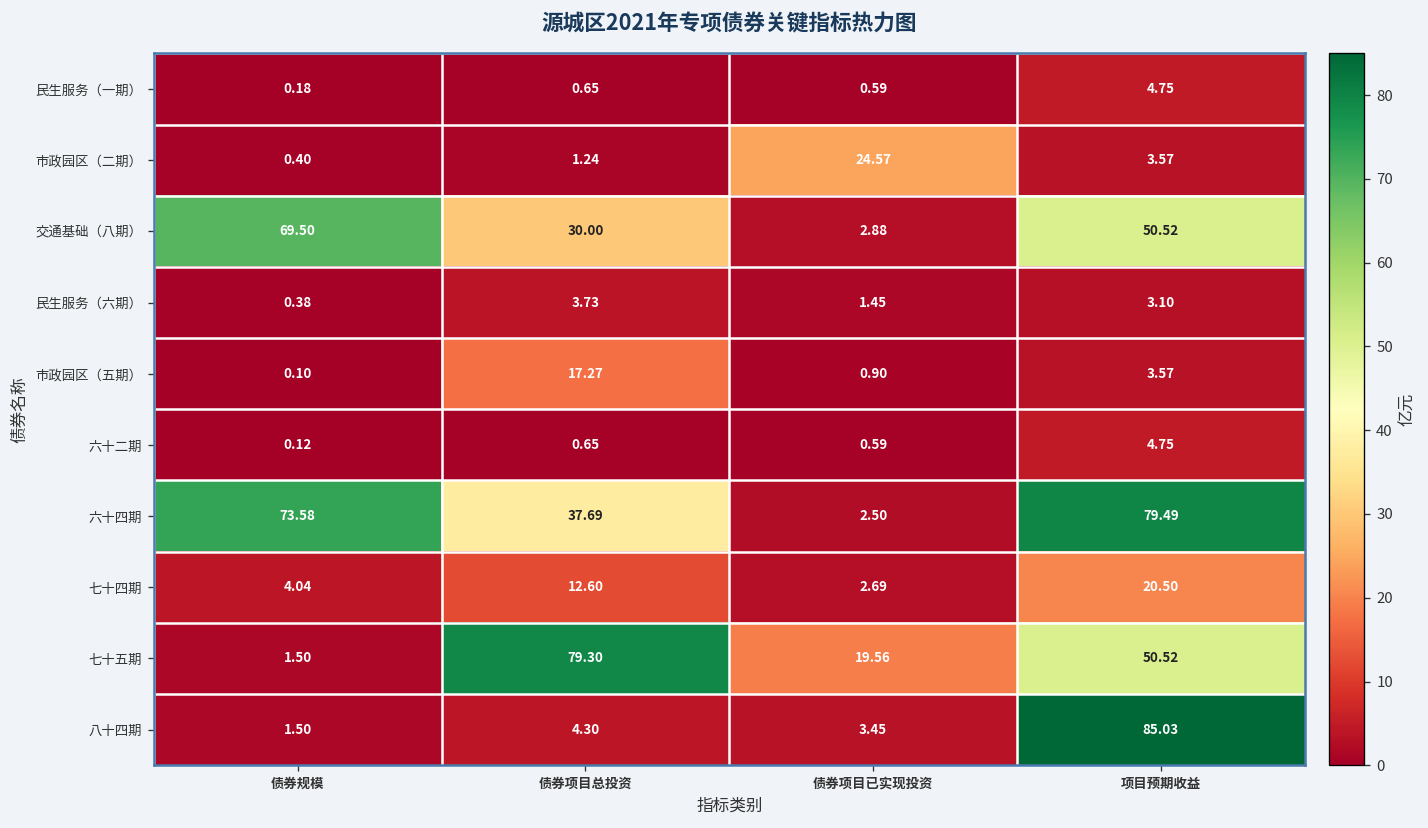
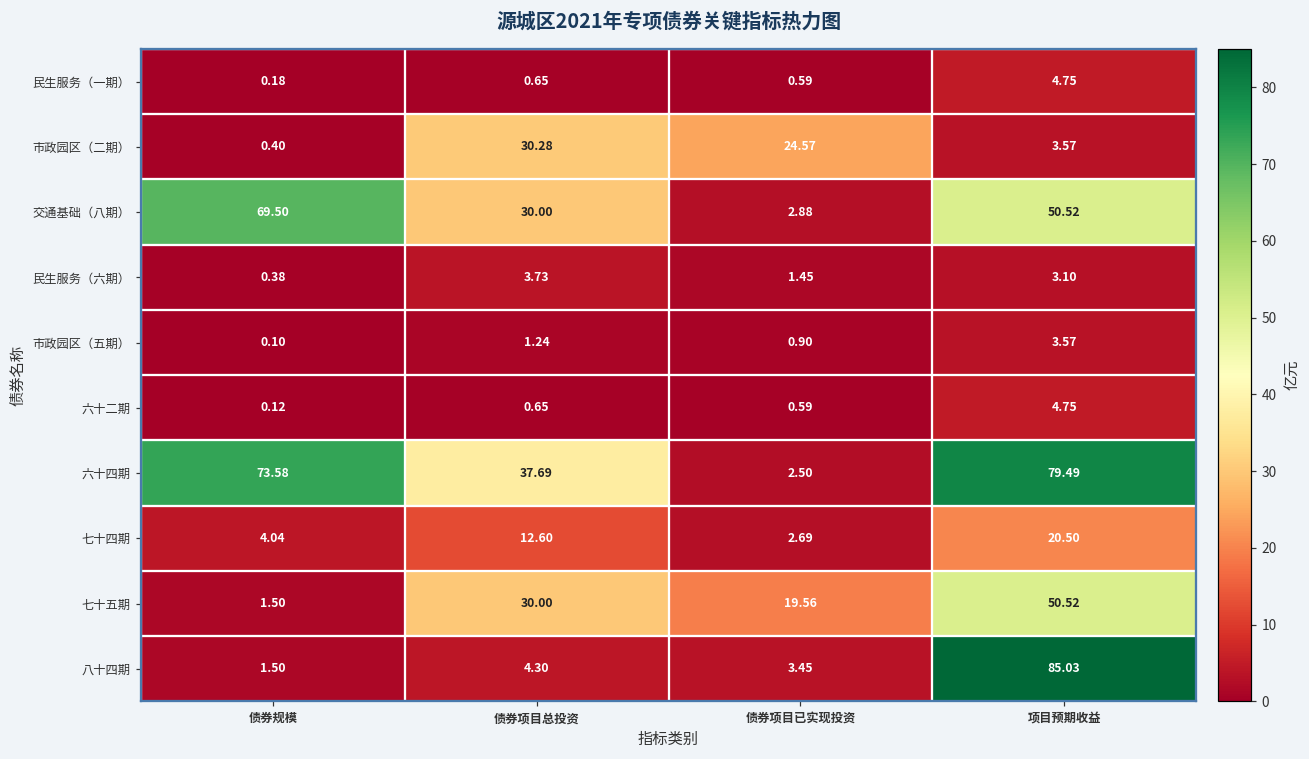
  {
    "民生服务（一期）": {
      "债券规模": 0.18,
      "债券项目总投资": 0.65,
      "债券项目已实现投资": 0.59,
      "项目预期收益": 4.75
    },
    "市政园区（二期）": {
      "债券规模": 0.40,
-     "债券项目总投资": 1.24,
+     "债券项目总投资": 30.28,
      "债券项目已实现投资": 24.57,
      "项目预期收益": 3.57
    },
    "交通基础（八期）": {
      "债券规模": 69.50,
      "债券项目总投资": 30.00,
      "债券项目已实现投资": 2.88,
      "项目预期收益": 50.52
    },
    "民生服务（六期）": {
      "债券规模": 0.38,
      "债券项目总投资": 3.73,
      "债券项目已实现投资": 1.45,
      "项目预期收益": 3.10
    },
    "市政园区（五期）": {
      "债券规模": 0.10,
-     "债券项目总投资": 17.27,
+     "债券项目总投资": 1.24,
      "债券项目已实现投资": 0.90,
      "项目预期收益": 3.57
    },
    "六十二期": {
      "债券规模": 0.12,
      "债券项目总投资": 0.65,
      "债券项目已实现投资": 0.59,
      "项目预期收益": 4.75
    },
    "六十四期": {
      "债券规模": 73.58,
      "债券项目总投资": 37.69,
      "债券项目已实现投资": 2.50,
      "项目预期收益": 79.49
    },
    "七十四期": {
      "债券规模": 4.04,
      "债券项目总投资": 12.60,
      "债券项目已实现投资": 2.69,
      "项目预期收益": 20.50
    },
    "七十五期": {
      "债券规模": 1.50,
-     "债券项目总投资": 79.30,
+     "债券项目总投资": 30.00,
      "债券项目已实现投资": 19.56,
      "项目预期收益": 50.52
    },
    "八十四期": {
      "债券规模": 1.50,
      "债券项目总投资": 4.30,
      "债券项目已实现投资": 3.45,
      "项目预期收益": 85.03
    }
  }
